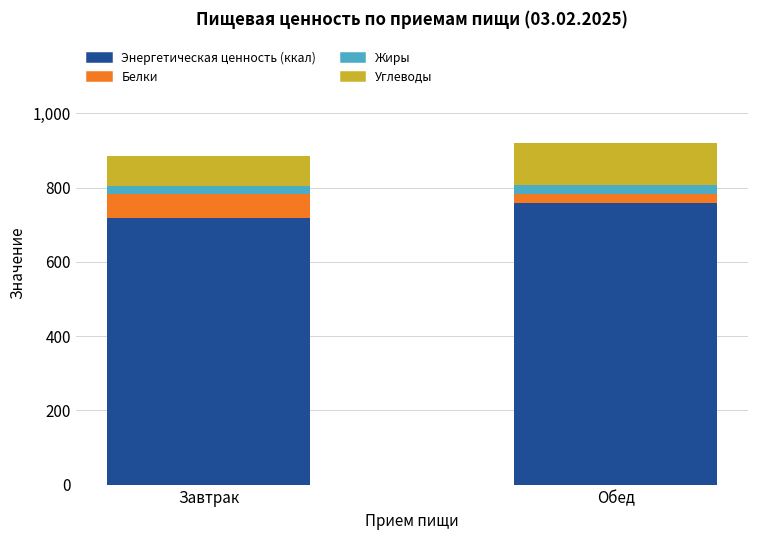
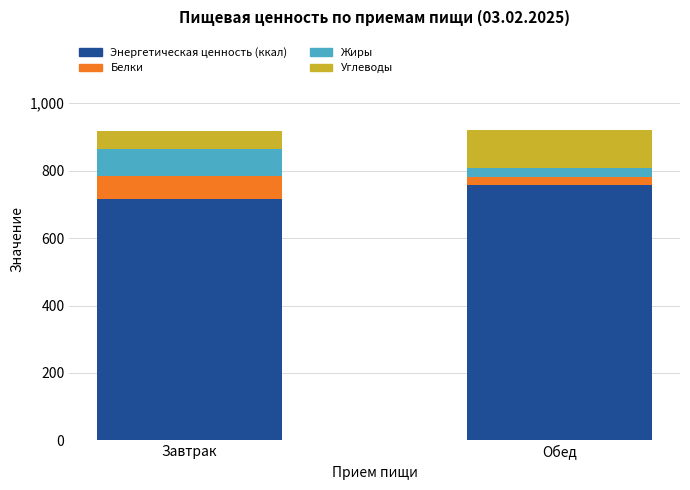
  {
    "Энергетическая ценность (ккал)": {
      "Завтрак": 720,
      "Обед": 760
    },
    "Белки": {
      "Завтрак": 70,
      "Обед": 20
    },
    "Жиры": {
-     "Завтрак": 20,
+     "Завтрак": 80,
      "Обед": 30
    },
    "Углеводы": {
-     "Завтрак": 80,
+     "Завтрак": 50,
      "Обед": 110
    }
  }
